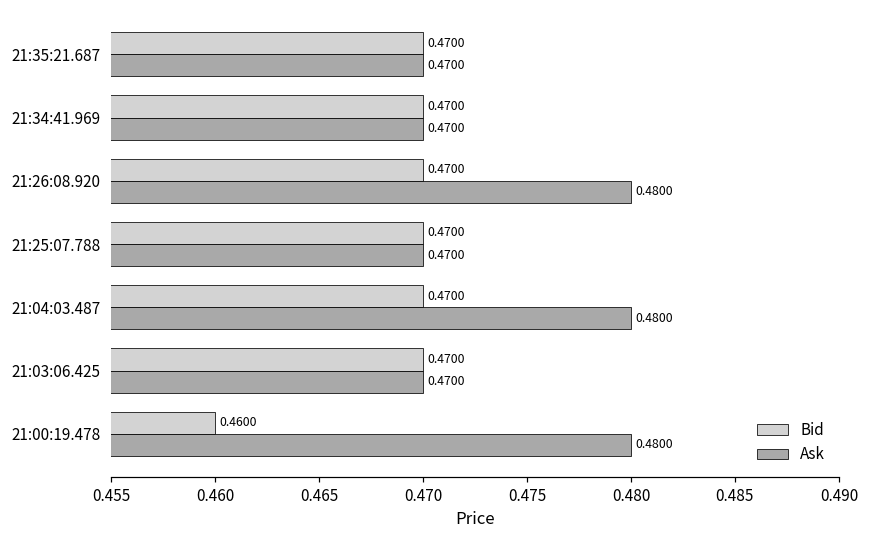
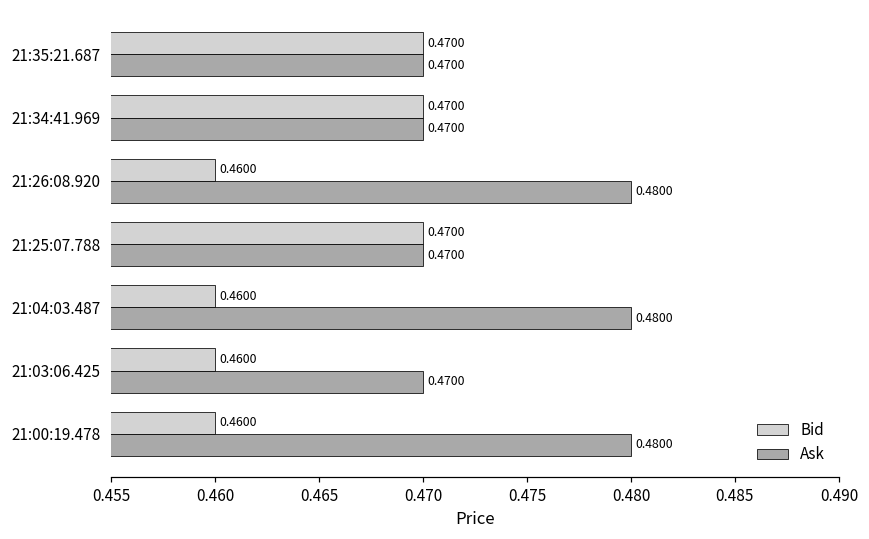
  {
    "Bid": {
      "21:35:21.687": 0.4700,
      "21:34:41.969": 0.4700,
-     "21:26:08.920": 0.4700,
+     "21:26:08.920": 0.4600,
      "21:25:07.788": 0.4700,
-     "21:04:03.487": 0.4700,
-     "21:03:06.425": 0.4700,
+     "21:04:03.487": 0.4600,
+     "21:03:06.425": 0.4600,
      "21:00:19.478": 0.4600
    },
    "Ask": {
      "21:35:21.687": 0.4700,
      "21:34:41.969": 0.4700,
      "21:26:08.920": 0.4800,
      "21:25:07.788": 0.4700,
      "21:04:03.487": 0.4800,
      "21:03:06.425": 0.4700,
      "21:00:19.478": 0.4800
    }
  }
